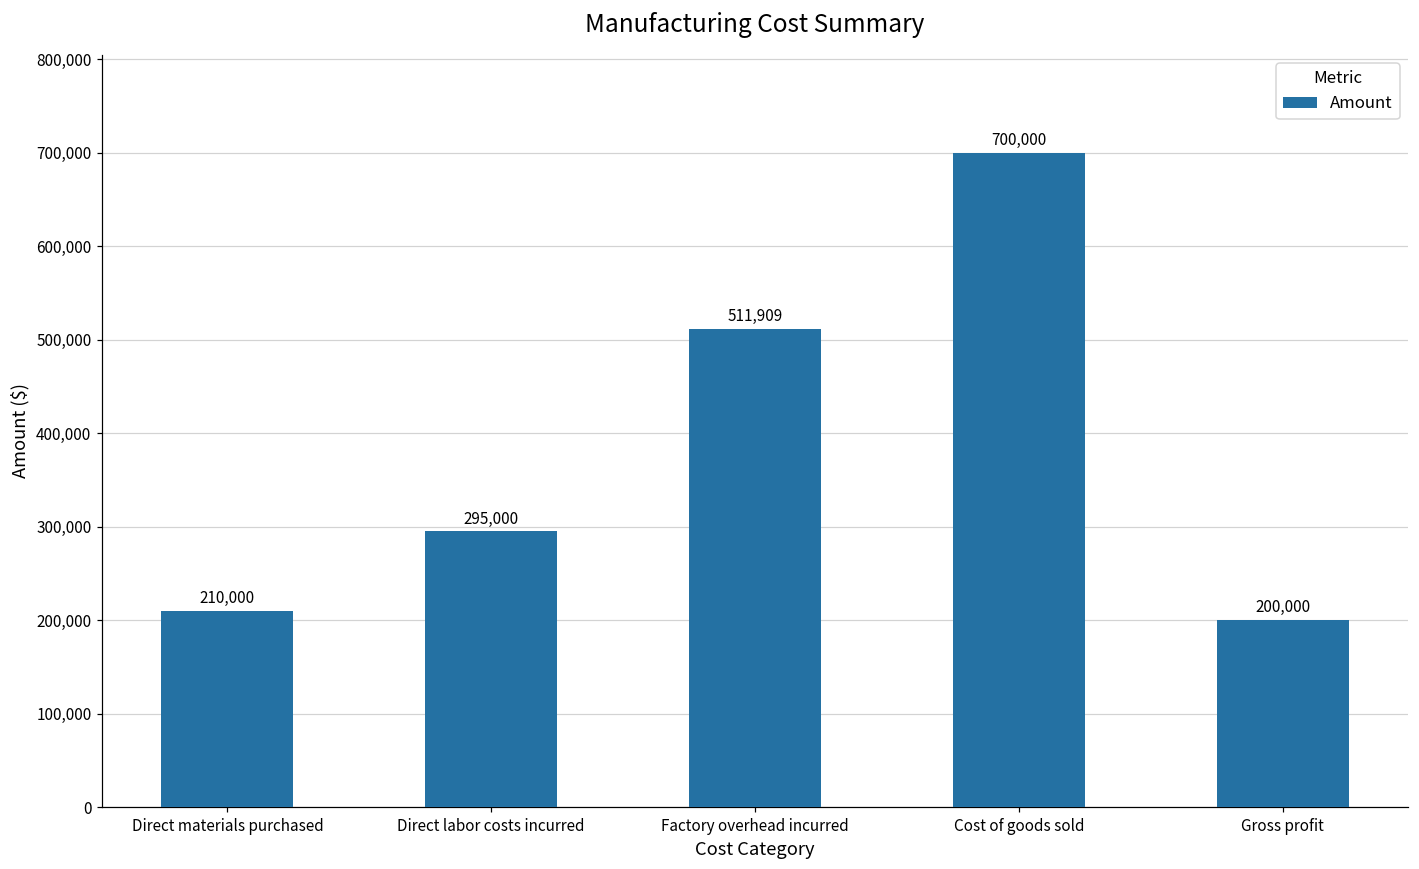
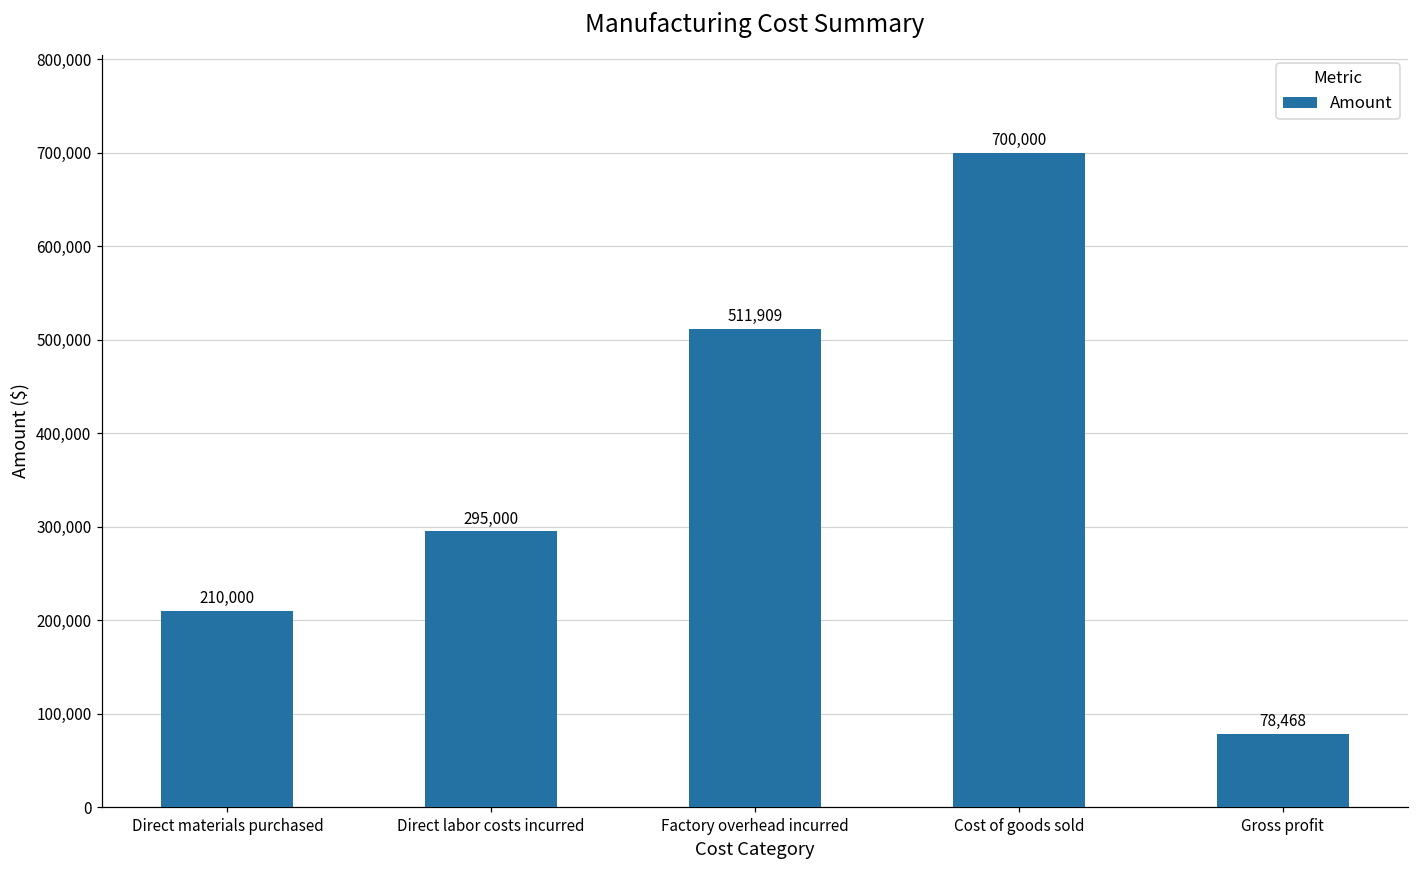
  {
    "Direct materials purchased": "210,000",
    "Direct labor costs incurred": "295,000",
    "Factory overhead incurred": "511,909",
    "Cost of goods sold": "700,000",
-   "Gross profit": "200,000"
+   "Gross profit": "78,468"
  }
